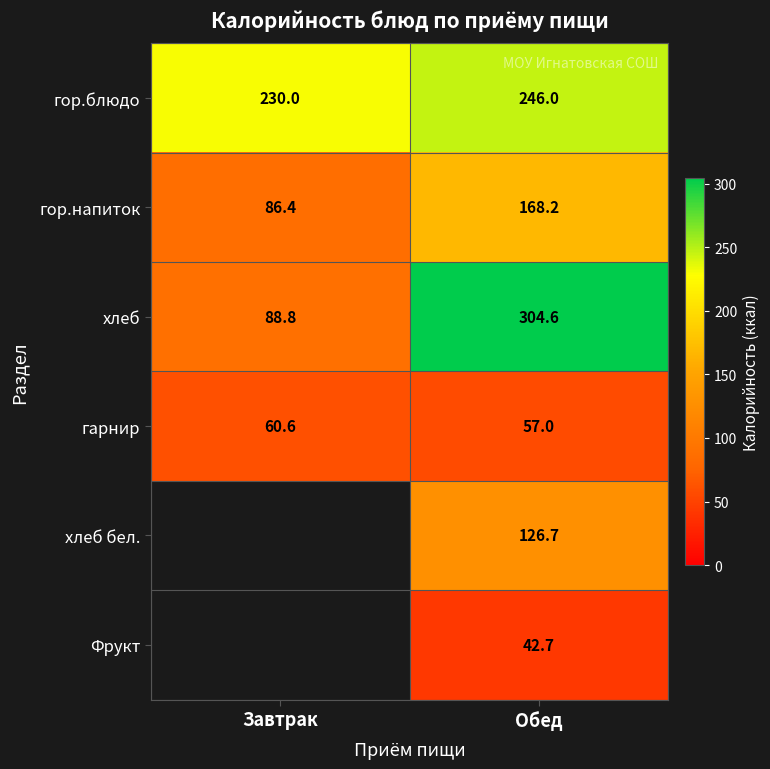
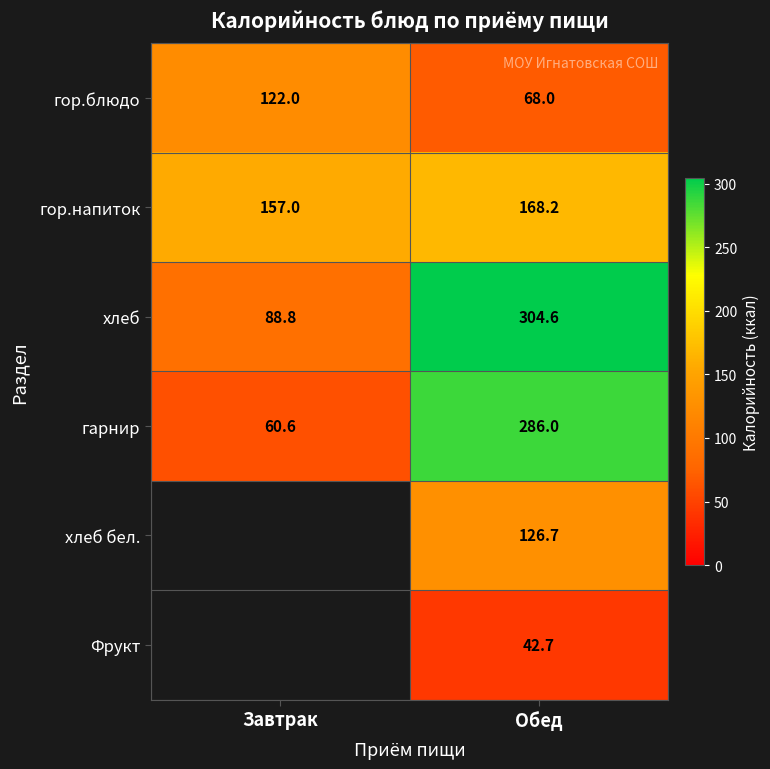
  {
    "гор.блюдо": {
-     "Завтрак": 230.0,
-     "Обед": 246.0
+     "Завтрак": 122.0,
+     "Обед": 68.0
    },
    "гор.напиток": {
-     "Завтрак": 86.4,
+     "Завтрак": 157.0,
      "Обед": 168.2
    },
    "хлеб": {
      "Завтрак": 88.8,
      "Обед": 304.6
    },
    "гарнир": {
      "Завтрак": 60.6,
-     "Обед": 57.0
+     "Обед": 286.0
    },
    "хлеб бел.": {
      "Обед": 126.7
    },
    "Фрукт": {
      "Обед": 42.7
    }
  }
